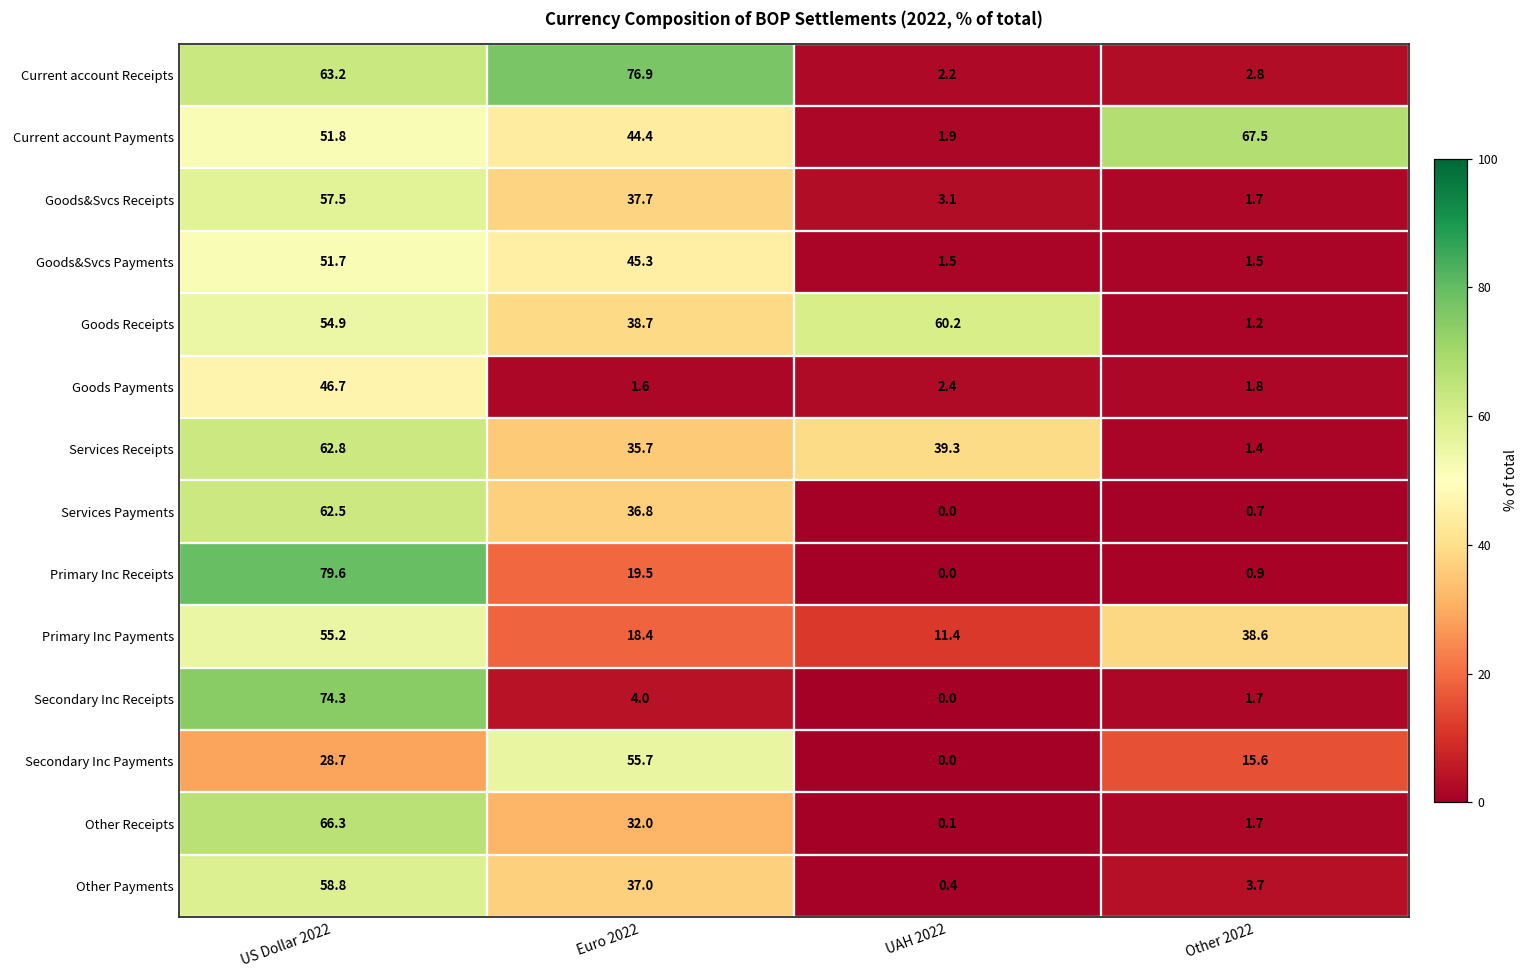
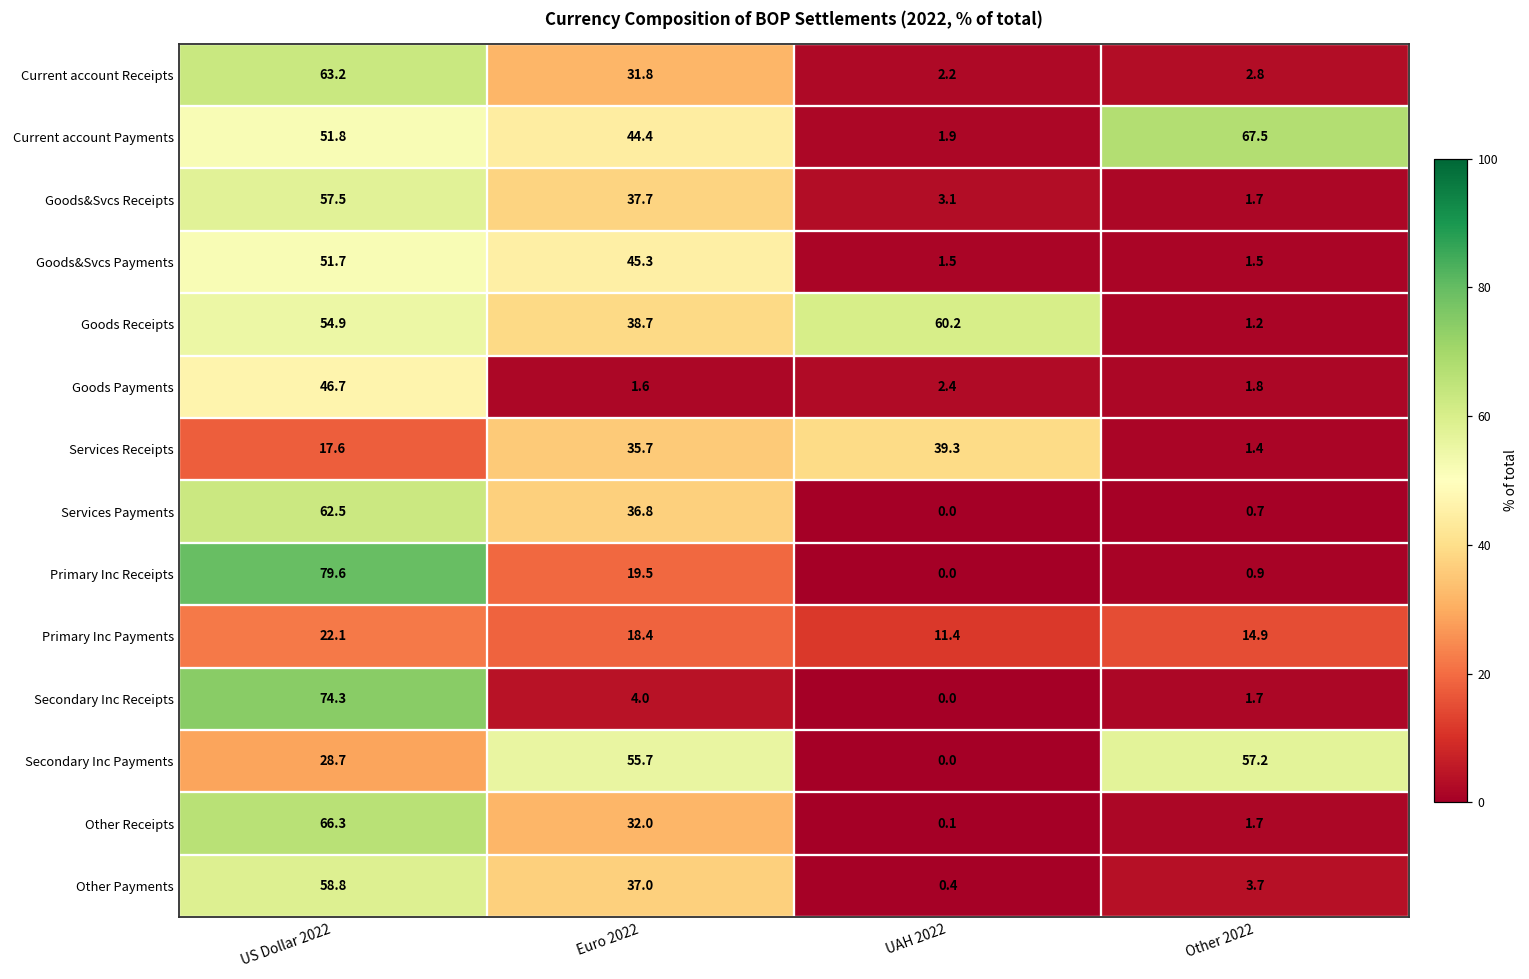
  {
    "Current account Receipts": {
      "US Dollar 2022": 63.2,
-     "Euro 2022": 76.9,
+     "Euro 2022": 31.8,
      "UAH 2022": 2.2,
      "Other 2022": 2.8
    },
    "Current account Payments": {
      "US Dollar 2022": 51.8,
      "Euro 2022": 44.4,
      "UAH 2022": 1.9,
      "Other 2022": 67.5
    },
    "Goods&Svcs Receipts": {
      "US Dollar 2022": 57.5,
      "Euro 2022": 37.7,
      "UAH 2022": 3.1,
      "Other 2022": 1.7
    },
    "Goods&Svcs Payments": {
      "US Dollar 2022": 51.7,
      "Euro 2022": 45.3,
      "UAH 2022": 1.5,
      "Other 2022": 1.5
    },
    "Goods Receipts": {
      "US Dollar 2022": 54.9,
      "Euro 2022": 38.7,
      "UAH 2022": 60.2,
      "Other 2022": 1.2
    },
    "Goods Payments": {
      "US Dollar 2022": 46.7,
      "Euro 2022": 1.6,
      "UAH 2022": 2.4,
      "Other 2022": 1.8
    },
    "Services Receipts": {
-     "US Dollar 2022": 62.8,
+     "US Dollar 2022": 17.6,
      "Euro 2022": 35.7,
      "UAH 2022": 39.3,
      "Other 2022": 1.4
    },
    "Services Payments": {
      "US Dollar 2022": 62.5,
      "Euro 2022": 36.8,
      "UAH 2022": 0.0,
      "Other 2022": 0.7
    },
    "Primary Inc Receipts": {
      "US Dollar 2022": 79.6,
      "Euro 2022": 19.5,
      "UAH 2022": 0.0,
      "Other 2022": 0.9
    },
    "Primary Inc Payments": {
-     "US Dollar 2022": 55.2,
+     "US Dollar 2022": 22.1,
      "Euro 2022": 18.4,
      "UAH 2022": 11.4,
-     "Other 2022": 38.6
+     "Other 2022": 14.9
    },
    "Secondary Inc Receipts": {
      "US Dollar 2022": 74.3,
      "Euro 2022": 4.0,
      "UAH 2022": 0.0,
      "Other 2022": 1.7
    },
    "Secondary Inc Payments": {
      "US Dollar 2022": 28.7,
      "Euro 2022": 55.7,
      "UAH 2022": 0.0,
-     "Other 2022": 15.6
+     "Other 2022": 57.2
    },
    "Other Receipts": {
      "US Dollar 2022": 66.3,
      "Euro 2022": 32.0,
      "UAH 2022": 0.1,
      "Other 2022": 1.7
    },
    "Other Payments": {
      "US Dollar 2022": 58.8,
      "Euro 2022": 37.0,
      "UAH 2022": 0.4,
      "Other 2022": 3.7
    }
  }
